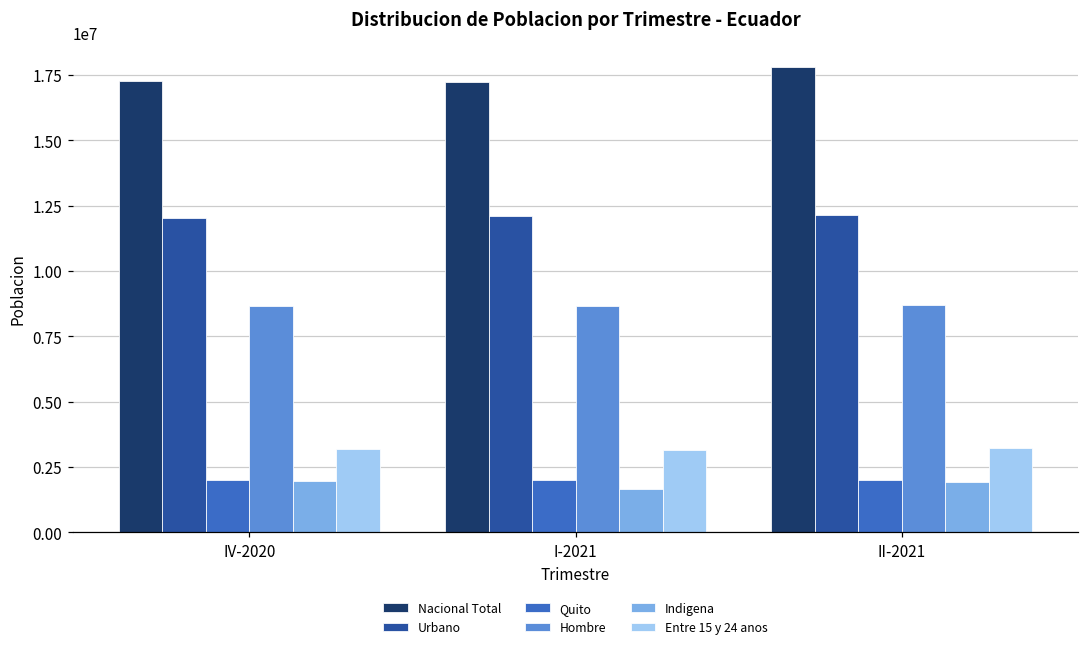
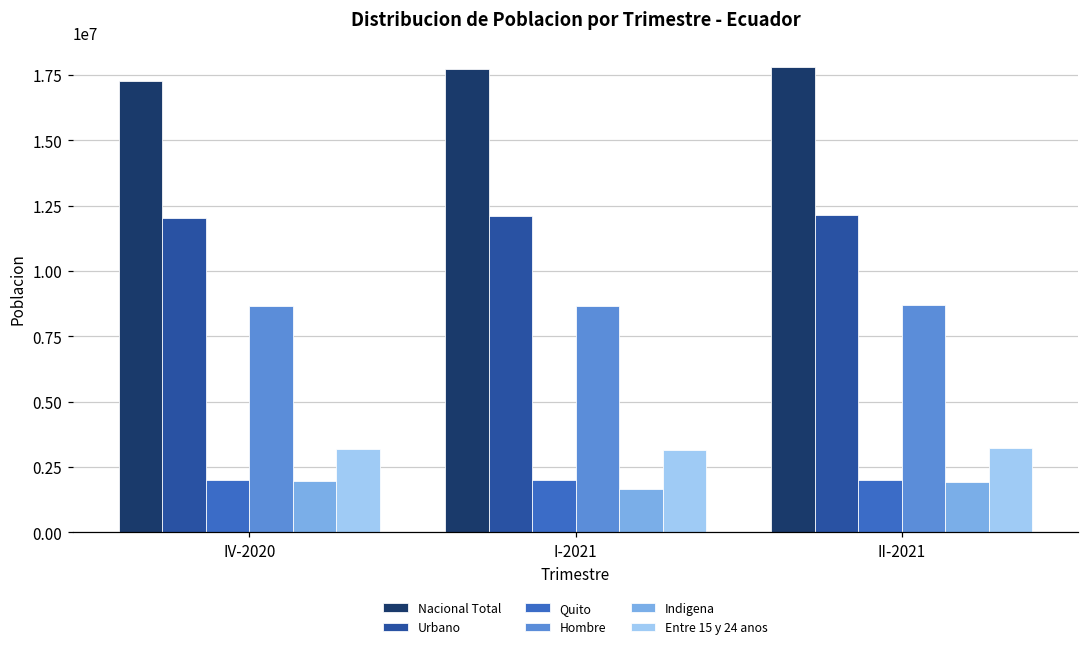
  {
    "Nacional Total": {
      "IV-2020": 17300000,
-     "I-2021": 17200000,
+     "I-2021": 17700000,
      "II-2021": 17800000
    }
  }
